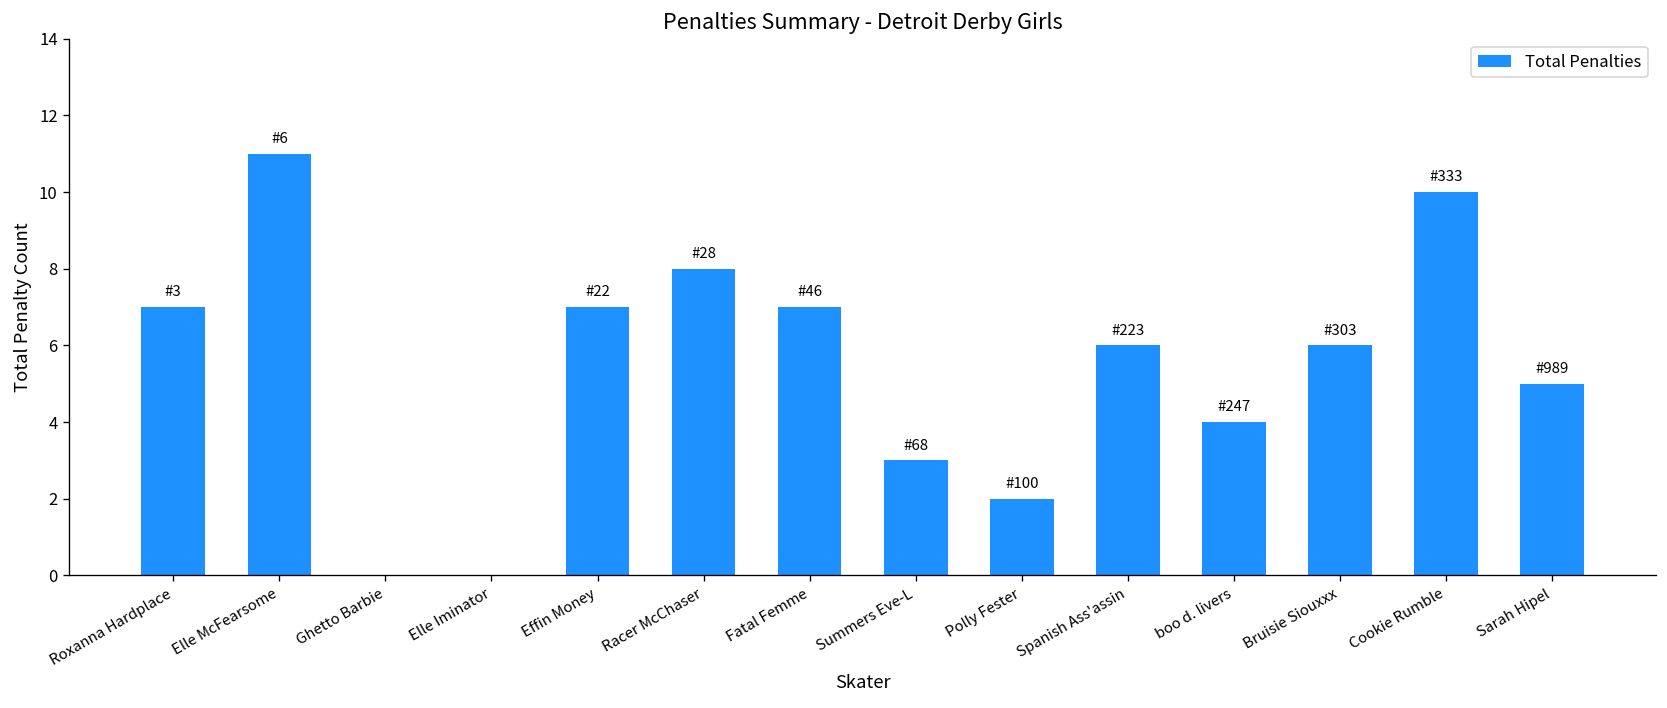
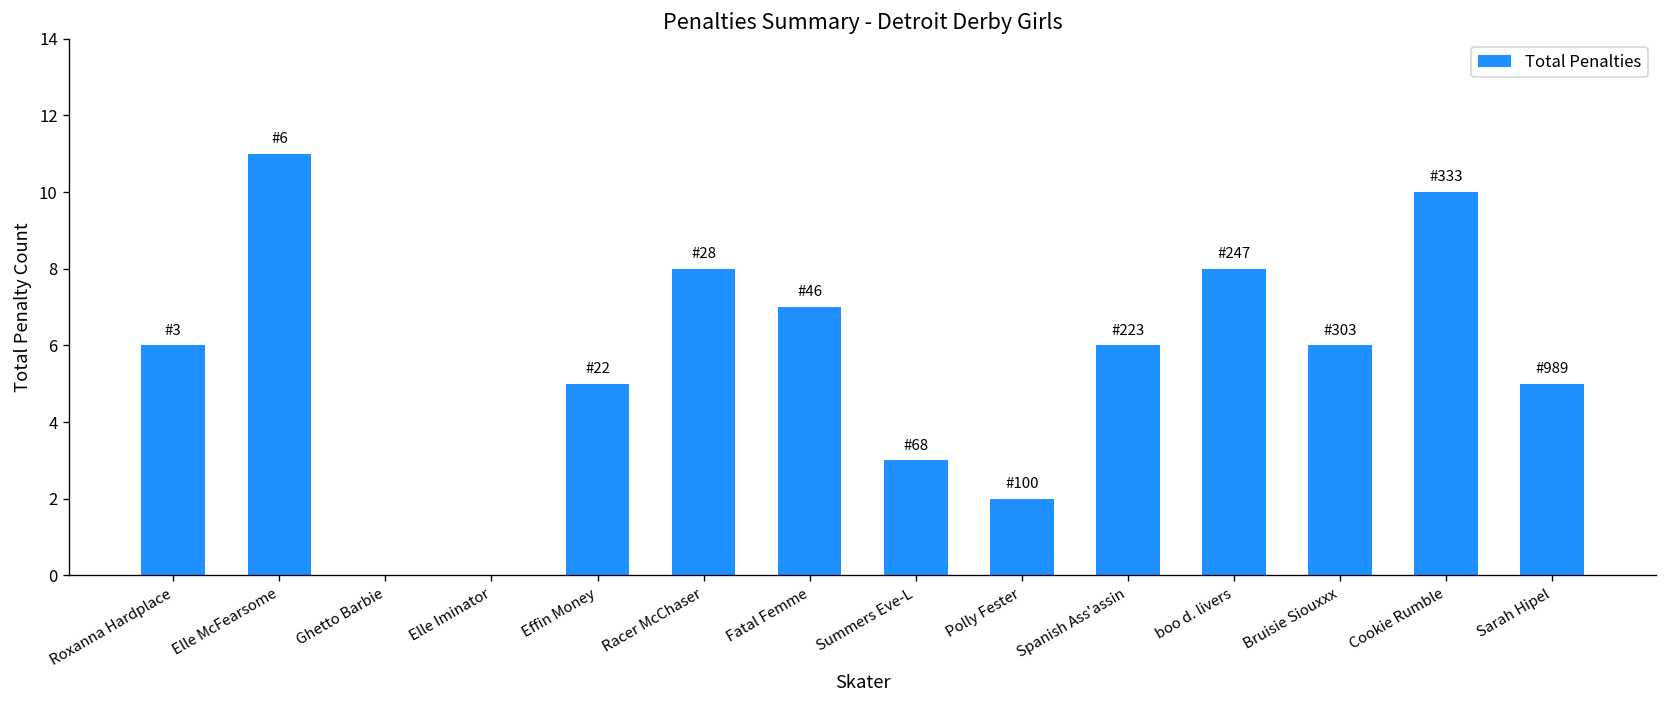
  {
-   "Roxanna Hardplace": 7,
+   "Roxanna Hardplace": 6,
    "Ghetto Barbie": 0,
    "Elle Iminator": 0,
-   "Effin Money": 7,
-   "boo d. livers": 4
+   "Effin Money": 5,
+   "boo d. livers": 8
  }
